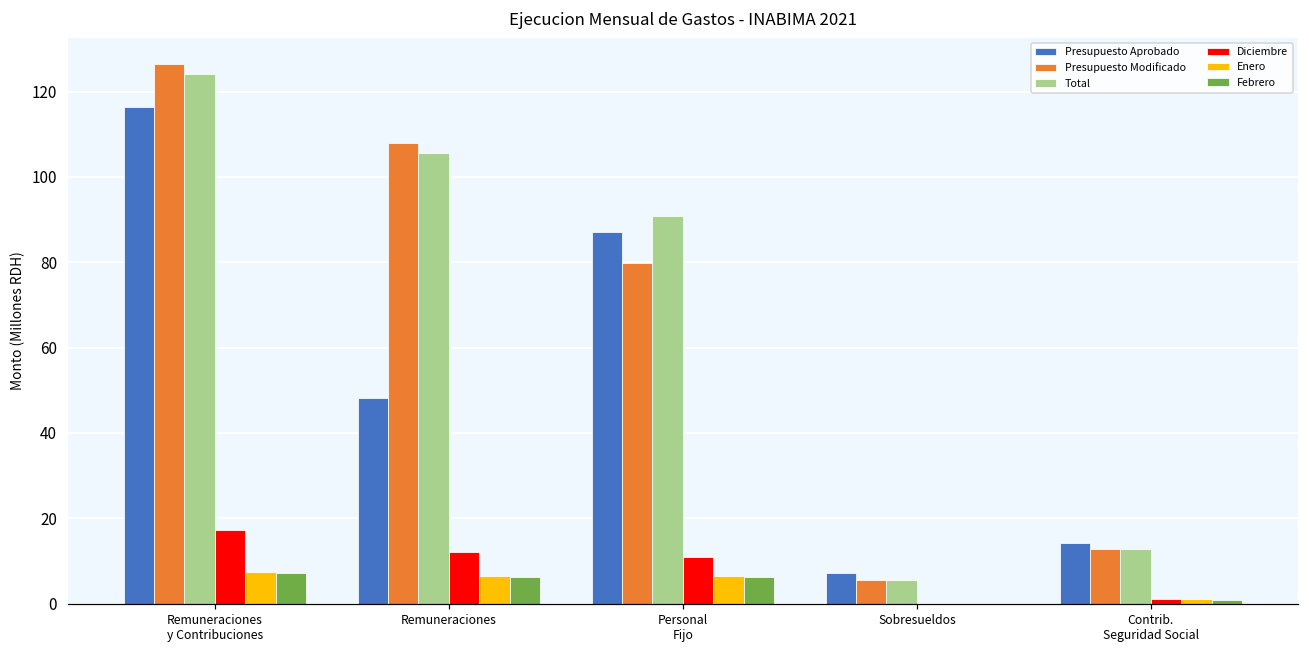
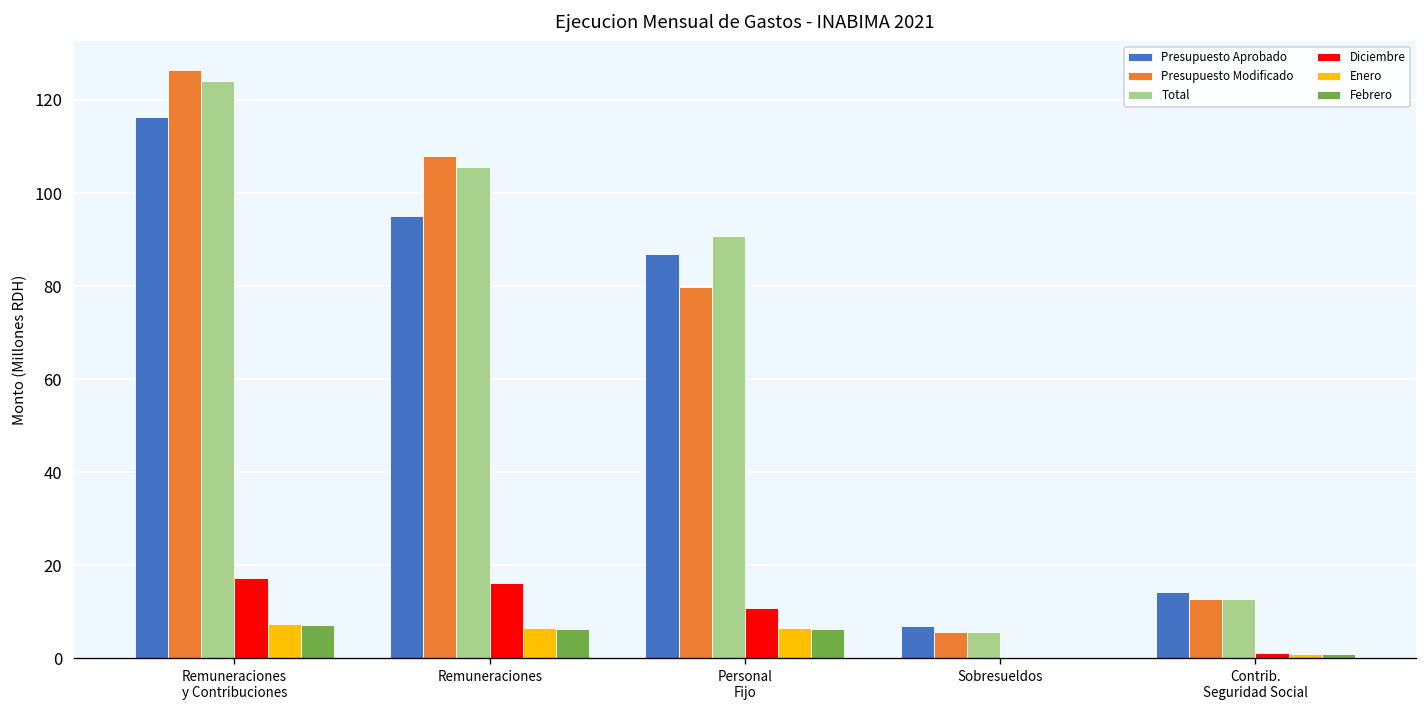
  {
    "Presupuesto Aprobado": {
      "Remuneraciones y Contribuciones": 116,
-     "Remuneraciones": 48,
+     "Remuneraciones": 95,
      "Personal Fijo": 87,
      "Sobresueldos": 7,
      "Contrib. Seguridad Social": 14
    },
    "Presupuesto Modificado": {
      "Remuneraciones y Contribuciones": 126,
      "Remuneraciones": 108,
      "Personal Fijo": 80,
      "Sobresueldos": 6,
      "Contrib. Seguridad Social": 13
    },
    "Total": {
      "Remuneraciones y Contribuciones": 124,
      "Remuneraciones": 106,
      "Personal Fijo": 91,
      "Sobresueldos": 6,
      "Contrib. Seguridad Social": 13
    },
    "Diciembre": {
      "Remuneraciones y Contribuciones": 17,
-     "Remuneraciones": 12,
+     "Remuneraciones": 16,
      "Personal Fijo": 11,
      "Sobresueldos": 0,
      "Contrib. Seguridad Social": 1
    },
    "Enero": {
      "Remuneraciones y Contribuciones": 7,
      "Remuneraciones": 6,
      "Personal Fijo": 6,
      "Sobresueldos": 0,
      "Contrib. Seguridad Social": 1
    },
    "Febrero": {
      "Remuneraciones y Contribuciones": 7,
      "Remuneraciones": 6,
      "Personal Fijo": 6,
      "Sobresueldos": 0,
      "Contrib. Seguridad Social": 1
    }
  }
